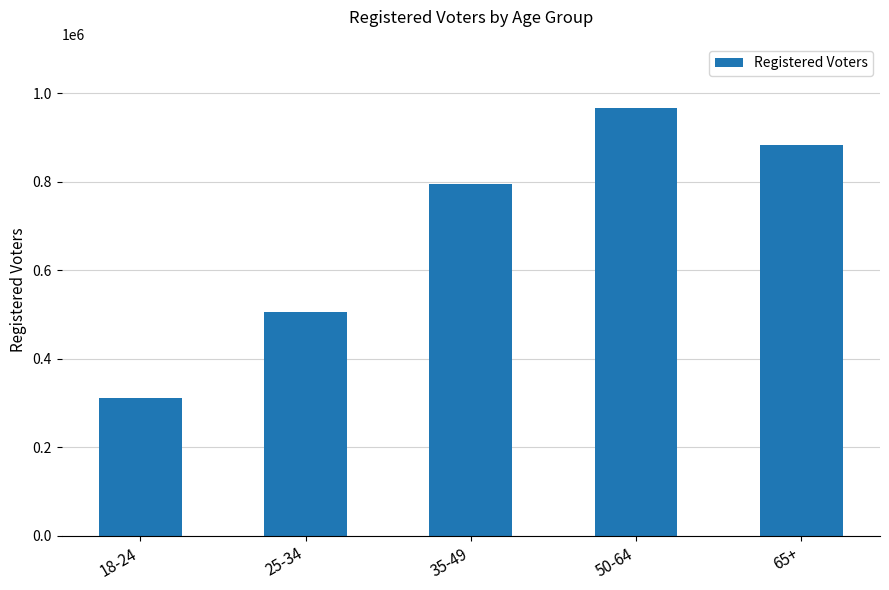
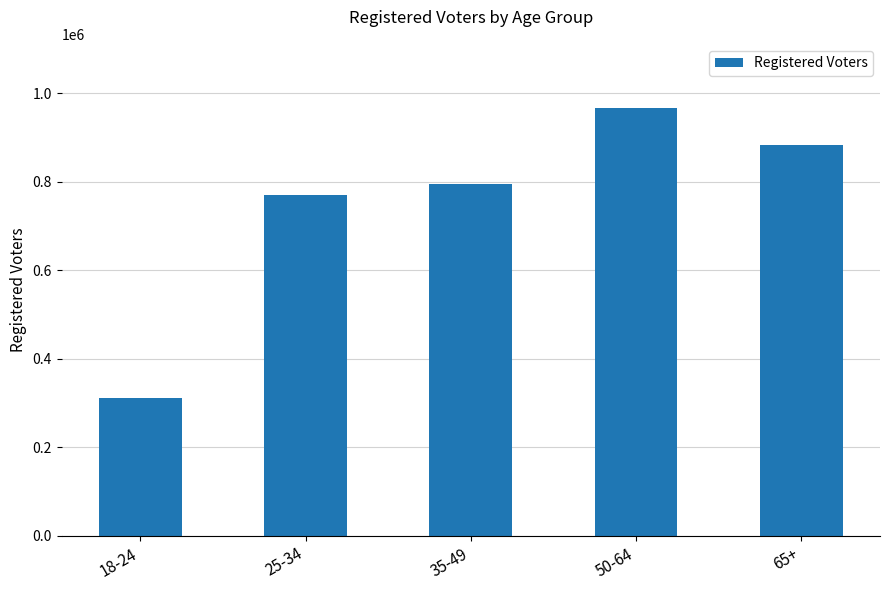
  {
    "18-24": 310000,
-   "25-34": 510000,
+   "25-34": 770000,
    "35-49": 790000,
    "50-64": 970000,
    "65+": 880000
  }
